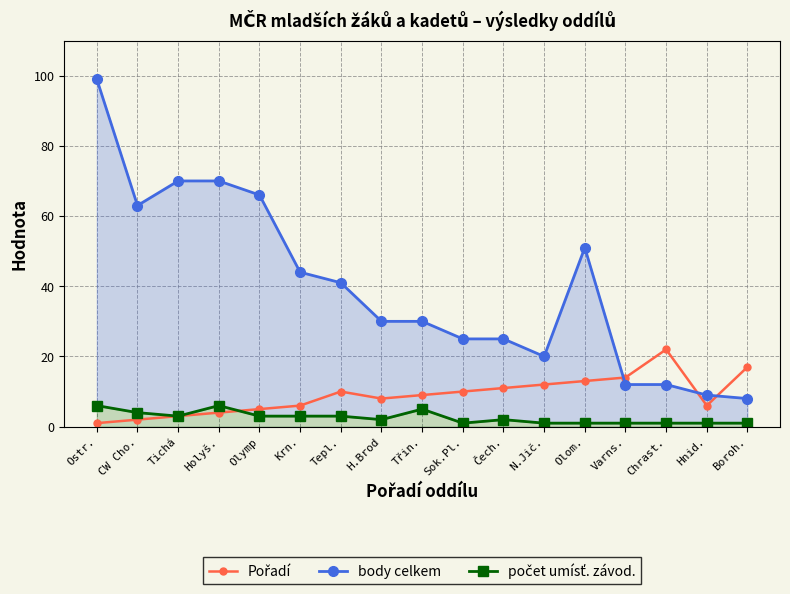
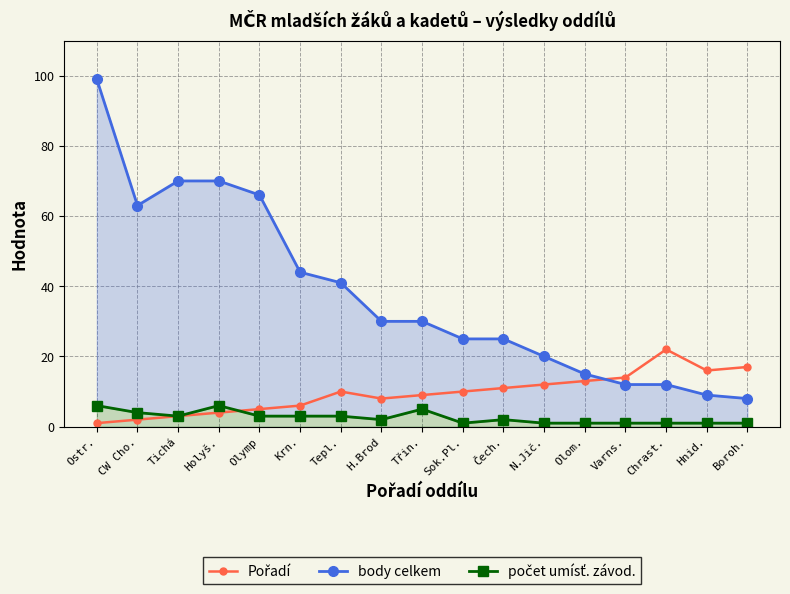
  {
    "Pořadí": {
      "Ostr.": 1,
      "CW Cho.": 2,
      "Holyš.": 4,
      "Olymp": 5,
      "Krn.": 6,
      "Tepl.": 10,
      "H.Brod": 8,
      "Třin.": 9,
      "Sok.Pl.": 10,
      "Čech.": 11,
      "N.Jič.": 12,
      "Olom.": 13,
      "Varns.": 14,
      "Chrast.": 22,
-     "Hnid.": 6,
+     "Hnid.": 16,
      "Boroh.": 17
    },
    "body celkem": {
      "Ostr.": 99,
      "CW Cho.": 63,
      "Tichá": 70,
      "Holyš.": 70,
      "Olymp": 66,
      "Krn.": 44,
      "Tepl.": 41,
      "H.Brod": 30,
      "Třin.": 30,
      "Sok.Pl.": 25,
      "Čech.": 25,
      "N.Jič.": 20,
-     "Olom.": 51,
+     "Olom.": 15,
      "Varns.": 12,
      "Chrast.": 12,
      "Hnid.": 9,
      "Boroh.": 8
    },
    "počet umísť. závod.": {
      "Ostr.": 6,
      "CW Cho.": 4,
      "Holyš.": 6,
      "Olymp": 3,
      "Krn.": 3,
      "Tepl.": 3,
      "H.Brod": 2,
      "Třin.": 5,
      "Sok.Pl.": 1,
      "Čech.": 2,
      "N.Jič.": 1,
      "Olom.": 1,
      "Varns.": 1,
      "Chrast.": 1,
      "Hnid.": 1,
      "Boroh.": 1
    }
  }
